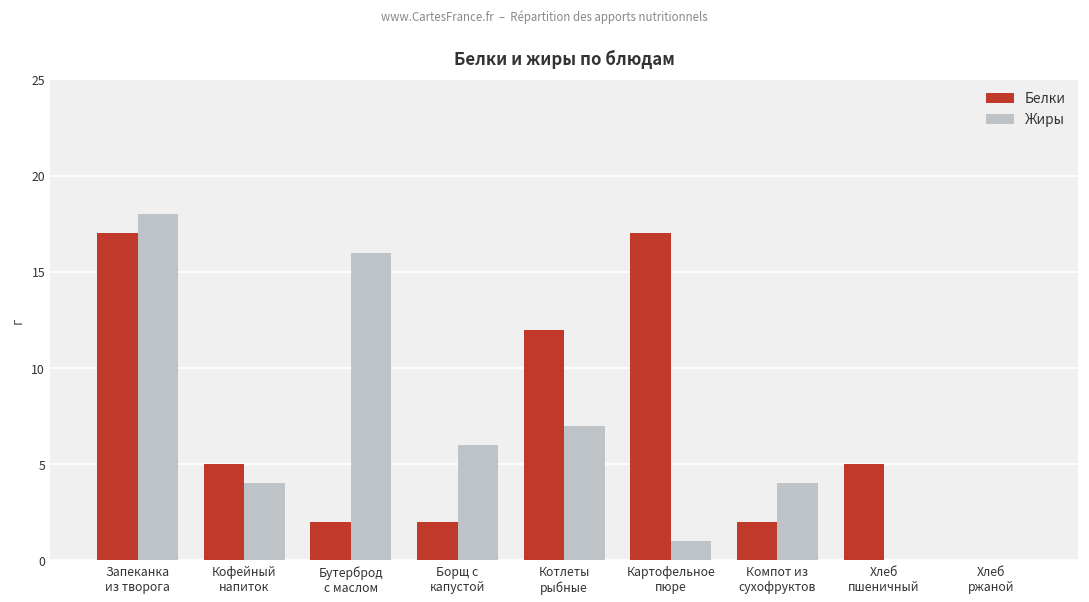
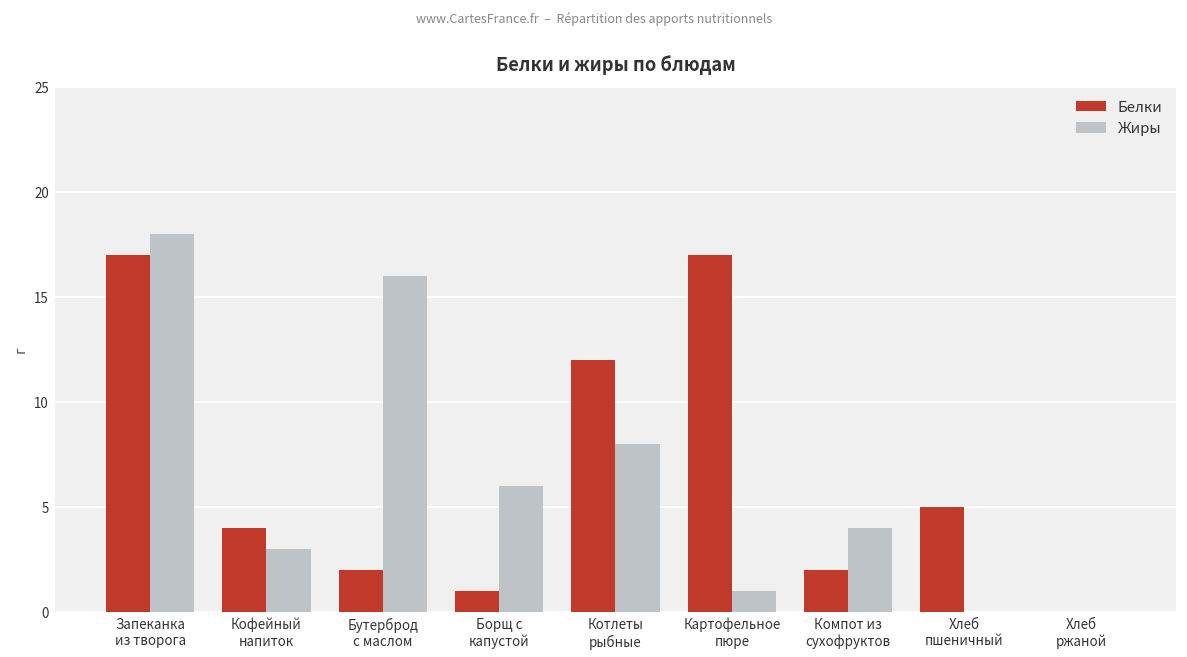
  {
    "Белки": {
      "Запеканка из творога": 17,
-     "Кофейный напиток": 5,
+     "Кофейный напиток": 4,
      "Бутерброд с маслом": 2,
-     "Борщ с капустой": 2,
+     "Борщ с капустой": 1,
      "Котлеты рыбные": 12,
      "Картофельное пюре": 17,
      "Компот из сухофруктов": 2,
      "Хлеб пшеничный": 5,
      "Хлеб ржаной": 0
    },
    "Жиры": {
      "Запеканка из творога": 18,
-     "Кофейный напиток": 4,
+     "Кофейный напиток": 3,
      "Бутерброд с маслом": 16,
      "Борщ с капустой": 6,
-     "Котлеты рыбные": 7,
+     "Котлеты рыбные": 8,
      "Картофельное пюре": 1,
      "Компот из сухофруктов": 4,
      "Хлеб пшеничный": 0,
      "Хлеб ржаной": 0
    }
  }
